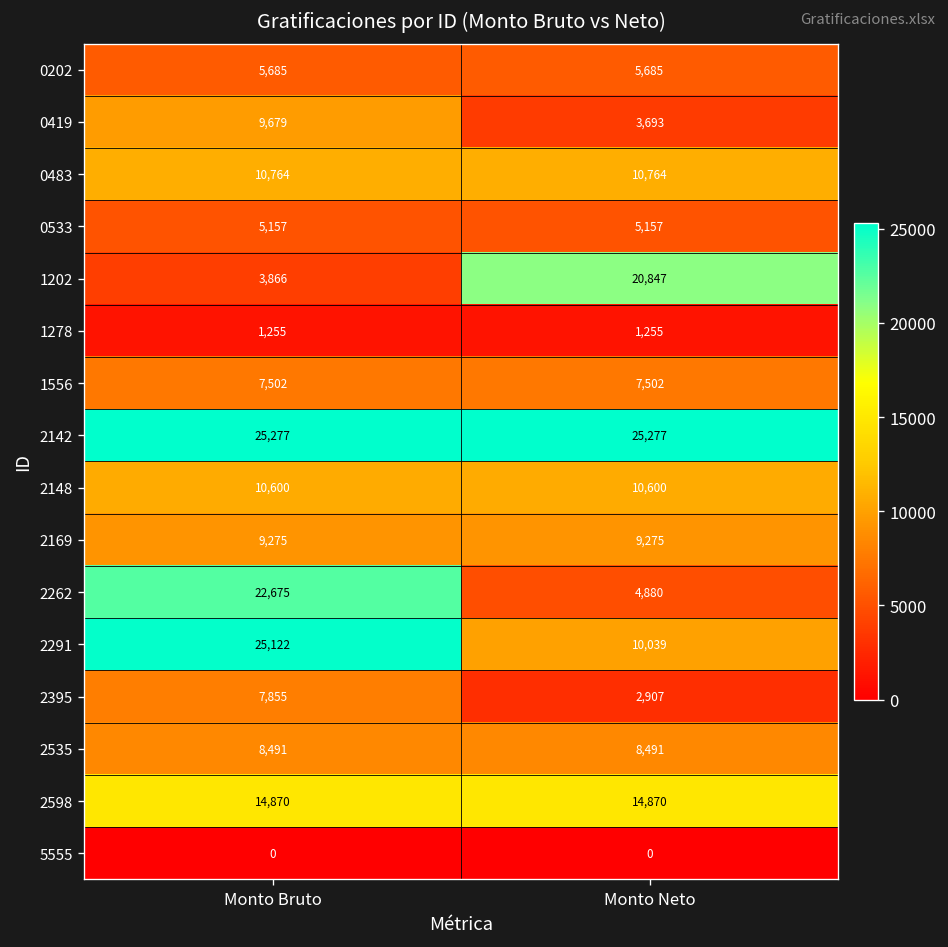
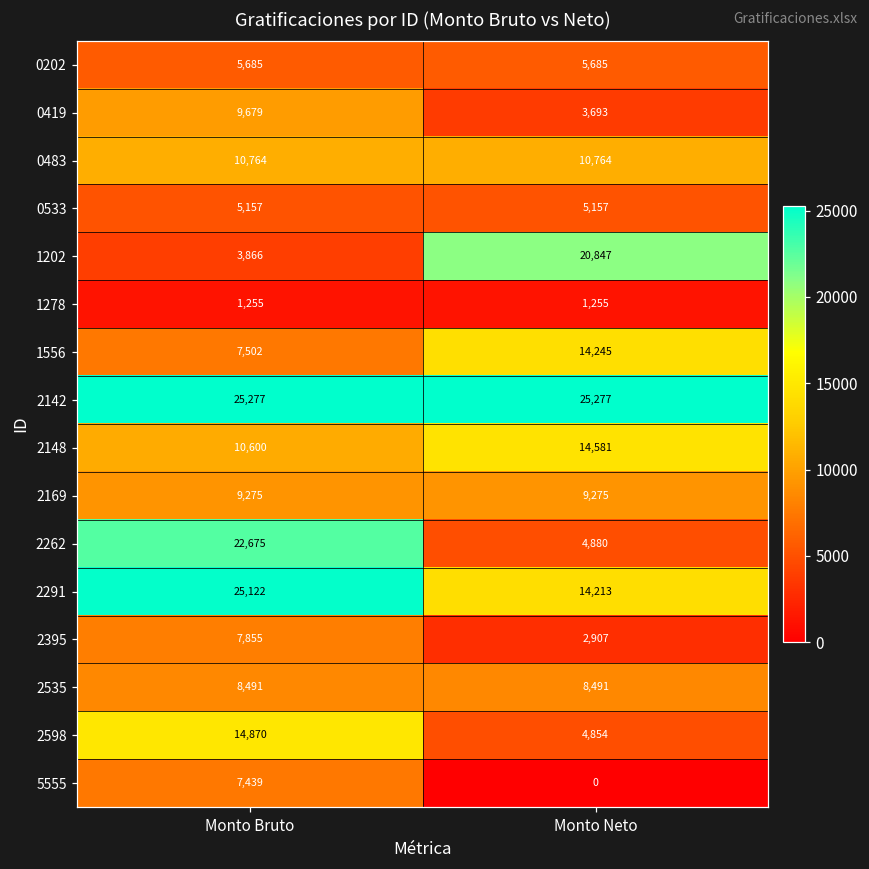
  {
    "0202": {
      "Monto Bruto": "5,685",
      "Monto Neto": "5,685"
    },
    "0419": {
      "Monto Bruto": "9,679",
      "Monto Neto": "3,693"
    },
    "0483": {
      "Monto Bruto": "10,764",
      "Monto Neto": "10,764"
    },
    "0533": {
      "Monto Bruto": "5,157",
      "Monto Neto": "5,157"
    },
    "1202": {
      "Monto Bruto": "3,866",
      "Monto Neto": "20,847"
    },
    "1278": {
      "Monto Bruto": "1,255",
      "Monto Neto": "1,255"
    },
    "1556": {
      "Monto Bruto": "7,502",
-     "Monto Neto": "7,502"
+     "Monto Neto": "14,245"
    },
    "2142": {
      "Monto Bruto": "25,277",
      "Monto Neto": "25,277"
    },
    "2148": {
      "Monto Bruto": "10,600",
-     "Monto Neto": "10,600"
+     "Monto Neto": "14,581"
    },
    "2169": {
      "Monto Bruto": "9,275",
      "Monto Neto": "9,275"
    },
    "2262": {
      "Monto Bruto": "22,675",
      "Monto Neto": "4,880"
    },
    "2291": {
      "Monto Bruto": "25,122",
-     "Monto Neto": "10,039"
+     "Monto Neto": "14,213"
    },
    "2395": {
      "Monto Bruto": "7,855",
      "Monto Neto": "2,907"
    },
    "2535": {
      "Monto Bruto": "8,491",
      "Monto Neto": "8,491"
    },
    "2598": {
      "Monto Bruto": "14,870",
-     "Monto Neto": "14,870"
+     "Monto Neto": "4,854"
    },
    "5555": {
-     "Monto Bruto": "0",
+     "Monto Bruto": "7,439",
      "Monto Neto": "0"
    }
  }
